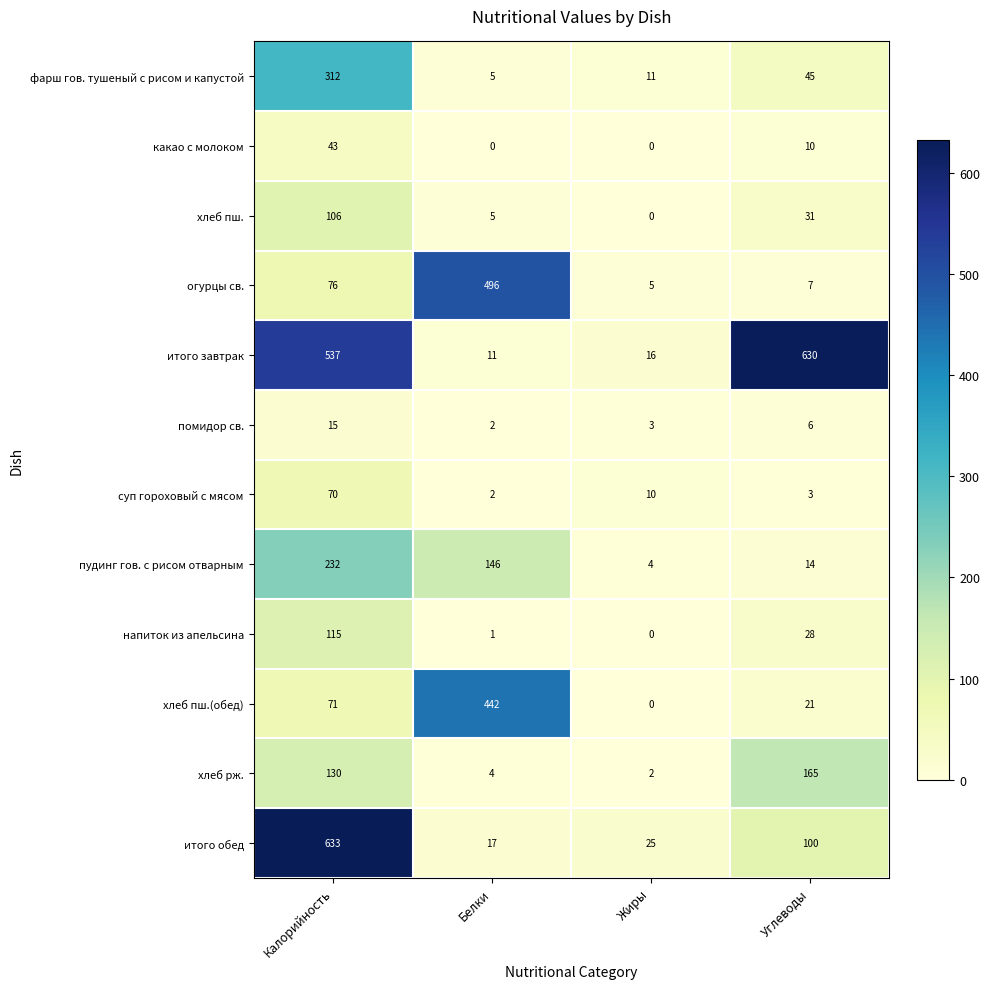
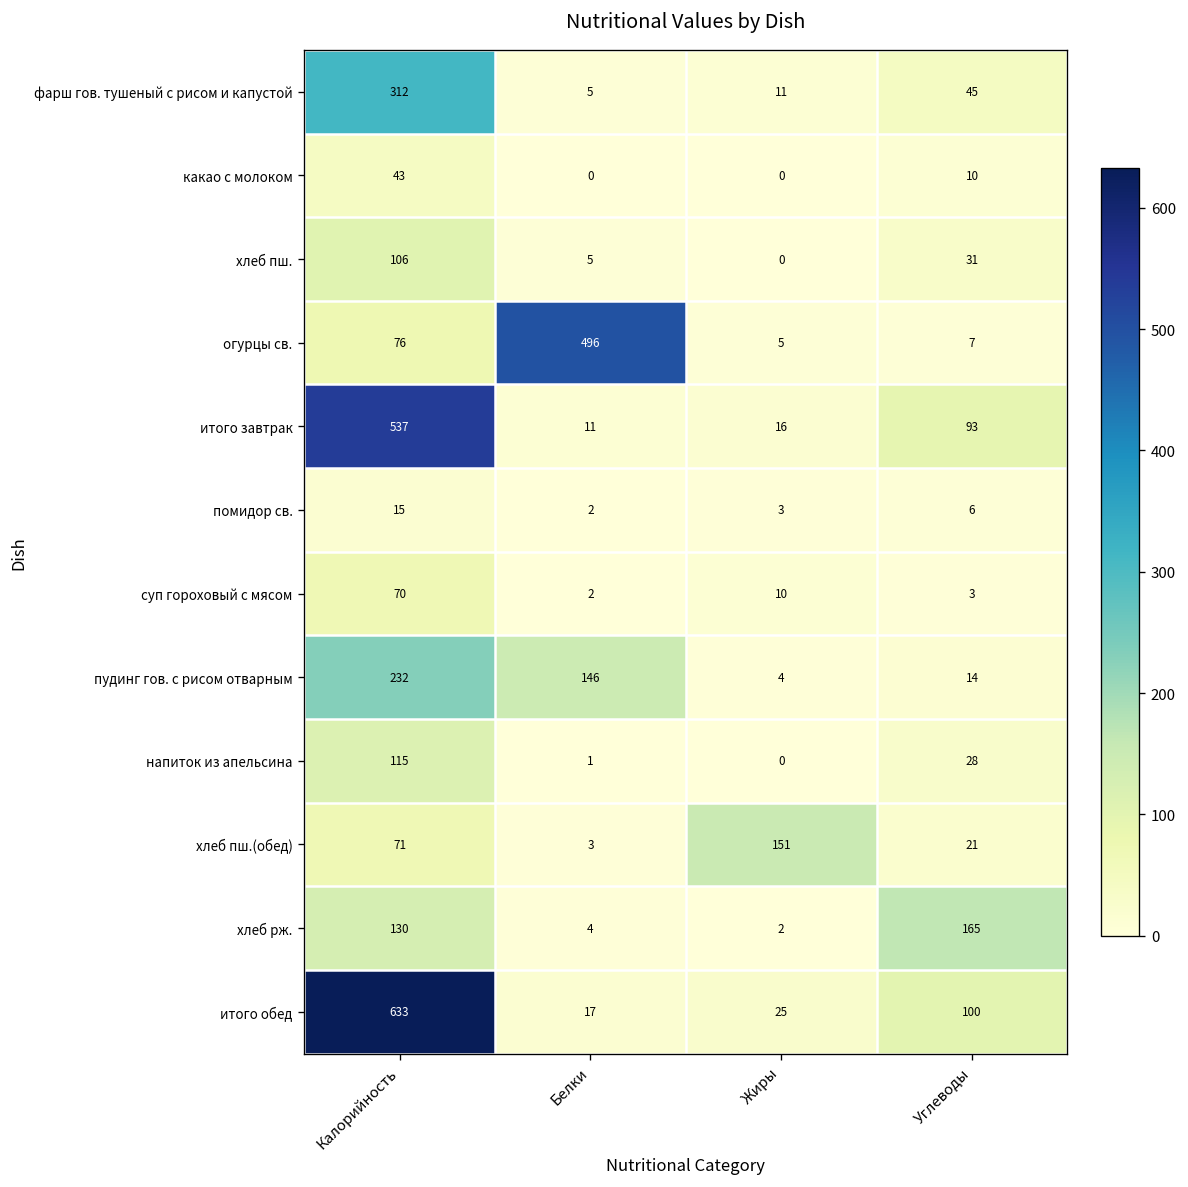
  {
    "фарш гов. тушеный с рисом и капустой": {
      "Калорийность": 312,
      "Белки": 5,
      "Жиры": 11,
      "Углеводы": 45
    },
    "какао с молоком": {
      "Калорийность": 43,
      "Белки": 0,
      "Жиры": 0,
      "Углеводы": 10
    },
    "хлеб пш.": {
      "Калорийность": 106,
      "Белки": 5,
      "Жиры": 0,
      "Углеводы": 31
    },
    "огурцы св.": {
      "Калорийность": 76,
      "Белки": 496,
      "Жиры": 5,
      "Углеводы": 7
    },
    "итого завтрак": {
      "Калорийность": 537,
      "Белки": 11,
      "Жиры": 16,
-     "Углеводы": 630
+     "Углеводы": 93
    },
    "помидор св.": {
      "Калорийность": 15,
      "Белки": 2,
      "Жиры": 3,
      "Углеводы": 6
    },
    "суп гороховый с мясом": {
      "Калорийность": 70,
      "Белки": 2,
      "Жиры": 10,
      "Углеводы": 3
    },
    "пудинг гов. с рисом отварным": {
      "Калорийность": 232,
      "Белки": 146,
      "Жиры": 4,
      "Углеводы": 14
    },
    "напиток из апельсина": {
      "Калорийность": 115,
      "Белки": 1,
      "Жиры": 0,
      "Углеводы": 28
    },
    "хлеб пш.(обед)": {
      "Калорийность": 71,
-     "Белки": 442,
-     "Жиры": 0,
+     "Белки": 3,
+     "Жиры": 151,
      "Углеводы": 21
    },
    "хлеб рж.": {
      "Калорийность": 130,
      "Белки": 4,
      "Жиры": 2,
      "Углеводы": 165
    },
    "итого обед": {
      "Калорийность": 633,
      "Белки": 17,
      "Жиры": 25,
      "Углеводы": 100
    }
  }
